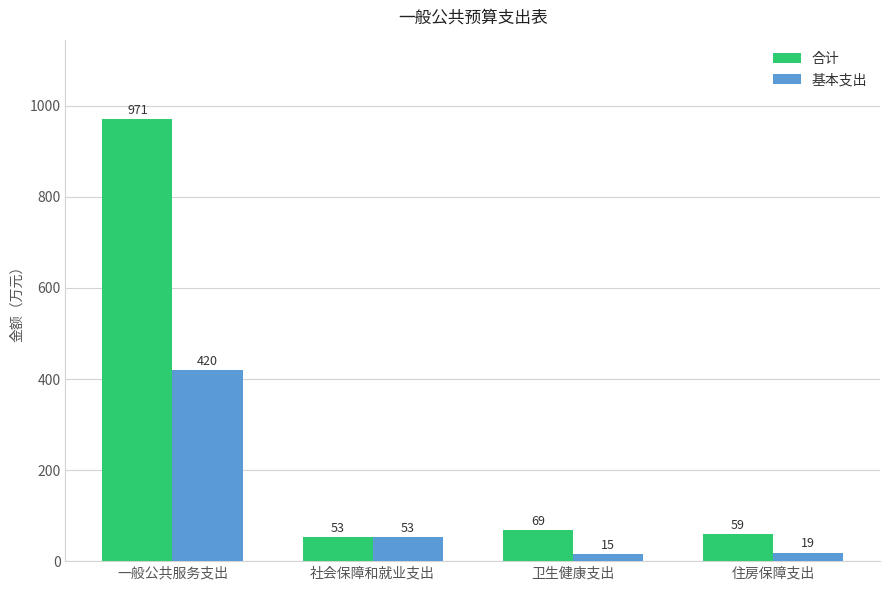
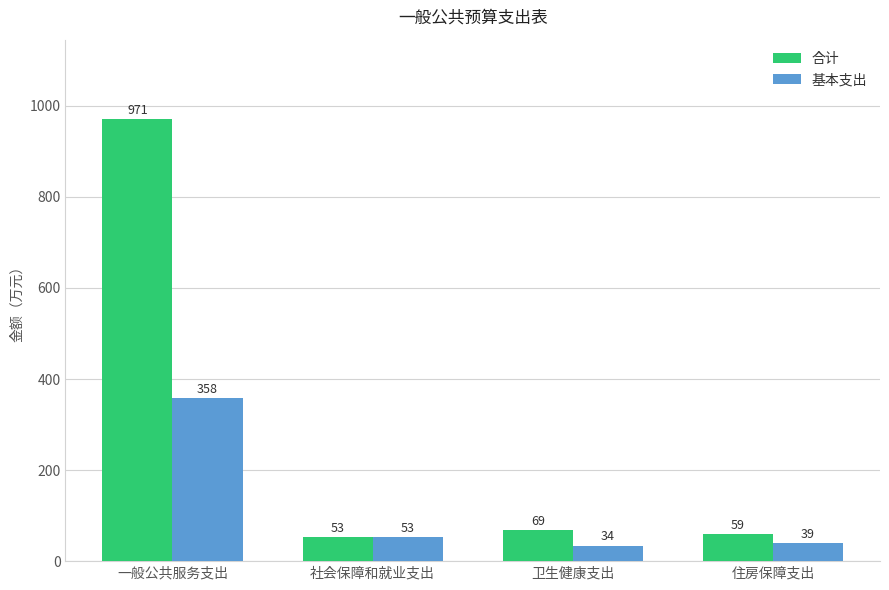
  {
    "合计": {
      "一般公共服务支出": 971,
      "社会保障和就业支出": 53,
      "卫生健康支出": 69,
      "住房保障支出": 59
    },
    "基本支出": {
-     "一般公共服务支出": 420,
+     "一般公共服务支出": 358,
      "社会保障和就业支出": 53,
-     "卫生健康支出": 15,
-     "住房保障支出": 19
+     "卫生健康支出": 34,
+     "住房保障支出": 39
    }
  }
